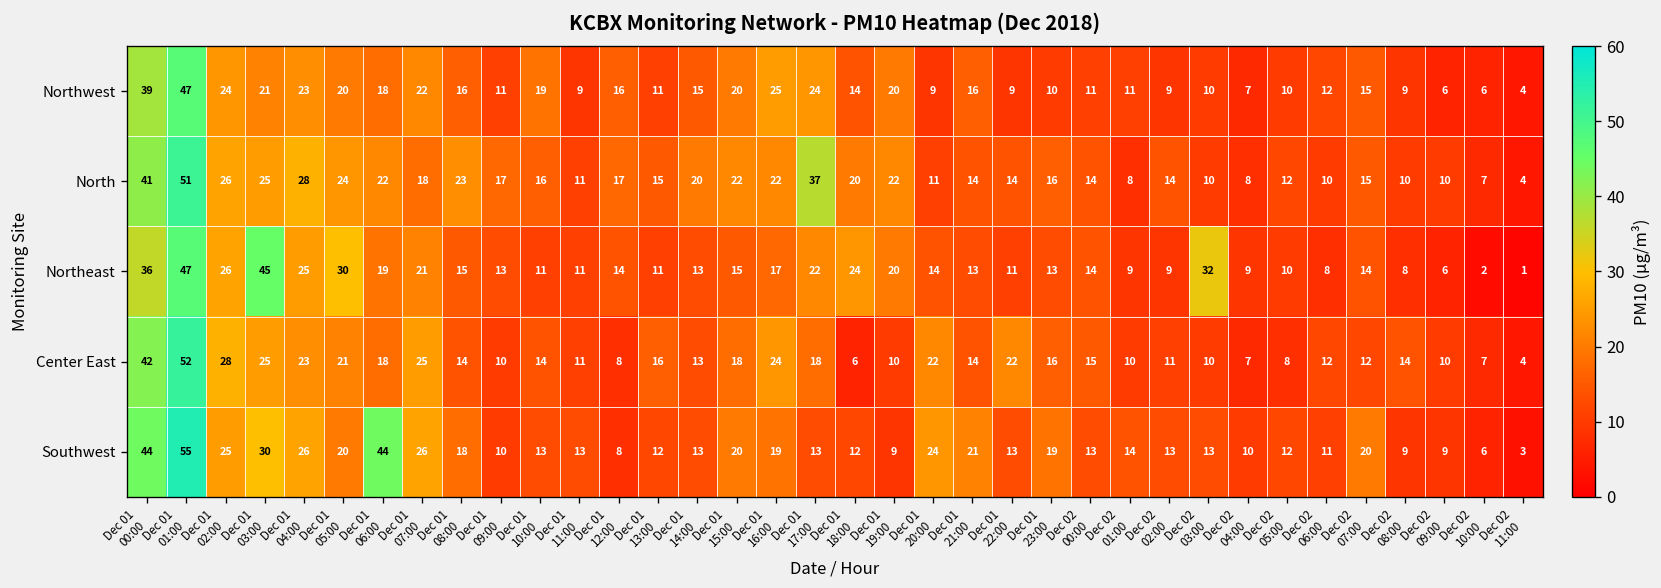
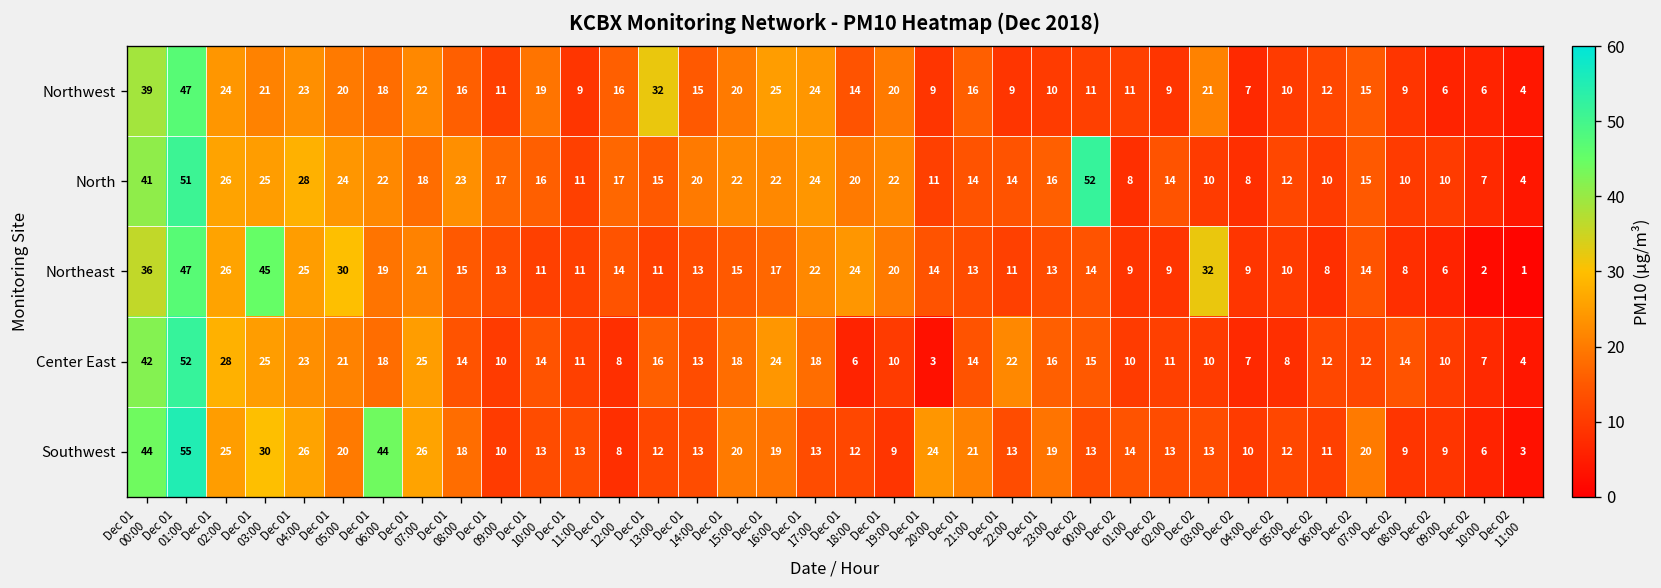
  {
    "Northwest": {
      "Dec 01 00:00": 39,
      "Dec 01 01:00": 47,
      "Dec 01 02:00": 24,
      "Dec 01 03:00": 21,
      "Dec 01 04:00": 23,
      "Dec 01 05:00": 20,
      "Dec 01 06:00": 18,
      "Dec 01 07:00": 22,
      "Dec 01 08:00": 16,
      "Dec 01 09:00": 11,
      "Dec 01 10:00": 19,
      "Dec 01 11:00": 9,
      "Dec 01 12:00": 16,
-     "Dec 01 13:00": 11,
+     "Dec 01 13:00": 32,
      "Dec 01 14:00": 15,
      "Dec 01 15:00": 20,
      "Dec 01 16:00": 25,
      "Dec 01 17:00": 24,
      "Dec 01 18:00": 14,
      "Dec 01 19:00": 20,
      "Dec 01 20:00": 9,
      "Dec 01 21:00": 16,
      "Dec 01 22:00": 9,
      "Dec 01 23:00": 10,
      "Dec 02 00:00": 11,
      "Dec 02 01:00": 11,
      "Dec 02 02:00": 9,
-     "Dec 02 03:00": 10,
+     "Dec 02 03:00": 21,
      "Dec 02 04:00": 7,
      "Dec 02 05:00": 10,
      "Dec 02 06:00": 12,
      "Dec 02 07:00": 15,
      "Dec 02 08:00": 9,
      "Dec 02 09:00": 6,
      "Dec 02 10:00": 6,
      "Dec 02 11:00": 4
    },
    "North": {
      "Dec 01 00:00": 41,
      "Dec 01 01:00": 51,
      "Dec 01 02:00": 26,
      "Dec 01 03:00": 25,
      "Dec 01 04:00": 28,
      "Dec 01 05:00": 24,
      "Dec 01 06:00": 22,
      "Dec 01 07:00": 18,
      "Dec 01 08:00": 23,
      "Dec 01 09:00": 17,
      "Dec 01 10:00": 16,
      "Dec 01 11:00": 11,
      "Dec 01 12:00": 17,
      "Dec 01 13:00": 15,
      "Dec 01 14:00": 20,
      "Dec 01 15:00": 22,
      "Dec 01 16:00": 22,
-     "Dec 01 17:00": 37,
+     "Dec 01 17:00": 24,
      "Dec 01 18:00": 20,
      "Dec 01 19:00": 22,
      "Dec 01 20:00": 11,
      "Dec 01 21:00": 14,
      "Dec 01 22:00": 14,
      "Dec 01 23:00": 16,
-     "Dec 02 00:00": 14,
+     "Dec 02 00:00": 52,
      "Dec 02 01:00": 8,
      "Dec 02 02:00": 14,
      "Dec 02 03:00": 10,
      "Dec 02 04:00": 8,
      "Dec 02 05:00": 12,
      "Dec 02 06:00": 10,
      "Dec 02 07:00": 15,
      "Dec 02 08:00": 10,
      "Dec 02 09:00": 10,
      "Dec 02 10:00": 7,
      "Dec 02 11:00": 4
    },
    "Northeast": {
      "Dec 01 00:00": 36,
      "Dec 01 01:00": 47,
      "Dec 01 02:00": 26,
      "Dec 01 03:00": 45,
      "Dec 01 04:00": 25,
      "Dec 01 05:00": 30,
      "Dec 01 06:00": 19,
      "Dec 01 07:00": 21,
      "Dec 01 08:00": 15,
      "Dec 01 09:00": 13,
      "Dec 01 10:00": 11,
      "Dec 01 11:00": 11,
      "Dec 01 12:00": 14,
      "Dec 01 13:00": 11,
      "Dec 01 14:00": 13,
      "Dec 01 15:00": 15,
      "Dec 01 16:00": 17,
      "Dec 01 17:00": 22,
      "Dec 01 18:00": 24,
      "Dec 01 19:00": 20,
      "Dec 01 20:00": 14,
      "Dec 01 21:00": 13,
      "Dec 01 22:00": 11,
      "Dec 01 23:00": 13,
      "Dec 02 00:00": 14,
      "Dec 02 01:00": 9,
      "Dec 02 02:00": 9,
      "Dec 02 03:00": 32,
      "Dec 02 04:00": 9,
      "Dec 02 05:00": 10,
      "Dec 02 06:00": 8,
      "Dec 02 07:00": 14,
      "Dec 02 08:00": 8,
      "Dec 02 09:00": 6,
      "Dec 02 10:00": 2,
      "Dec 02 11:00": 1
    },
    "Center East": {
      "Dec 01 00:00": 42,
      "Dec 01 01:00": 52,
      "Dec 01 02:00": 28,
      "Dec 01 03:00": 25,
      "Dec 01 04:00": 23,
      "Dec 01 05:00": 21,
      "Dec 01 06:00": 18,
      "Dec 01 07:00": 25,
      "Dec 01 08:00": 14,
      "Dec 01 09:00": 10,
      "Dec 01 10:00": 14,
      "Dec 01 11:00": 11,
      "Dec 01 12:00": 8,
      "Dec 01 13:00": 16,
      "Dec 01 14:00": 13,
      "Dec 01 15:00": 18,
      "Dec 01 16:00": 24,
      "Dec 01 17:00": 18,
      "Dec 01 18:00": 6,
      "Dec 01 19:00": 10,
-     "Dec 01 20:00": 22,
+     "Dec 01 20:00": 3,
      "Dec 01 21:00": 14,
      "Dec 01 22:00": 22,
      "Dec 01 23:00": 16,
      "Dec 02 00:00": 15,
      "Dec 02 01:00": 10,
      "Dec 02 02:00": 11,
      "Dec 02 03:00": 10,
      "Dec 02 04:00": 7,
      "Dec 02 05:00": 8,
      "Dec 02 06:00": 12,
      "Dec 02 07:00": 12,
      "Dec 02 08:00": 14,
      "Dec 02 09:00": 10,
      "Dec 02 10:00": 7,
      "Dec 02 11:00": 4
    },
    "Southwest": {
      "Dec 01 00:00": 44,
      "Dec 01 01:00": 55,
      "Dec 01 02:00": 25,
      "Dec 01 03:00": 30,
      "Dec 01 04:00": 26,
      "Dec 01 05:00": 20,
      "Dec 01 06:00": 44,
      "Dec 01 07:00": 26,
      "Dec 01 08:00": 18,
      "Dec 01 09:00": 10,
      "Dec 01 10:00": 13,
      "Dec 01 11:00": 13,
      "Dec 01 12:00": 8,
      "Dec 01 13:00": 12,
      "Dec 01 14:00": 13,
      "Dec 01 15:00": 20,
      "Dec 01 16:00": 19,
      "Dec 01 17:00": 13,
      "Dec 01 18:00": 12,
      "Dec 01 19:00": 9,
      "Dec 01 20:00": 24,
      "Dec 01 21:00": 21,
      "Dec 01 22:00": 13,
      "Dec 01 23:00": 19,
      "Dec 02 00:00": 13,
      "Dec 02 01:00": 14,
      "Dec 02 02:00": 13,
      "Dec 02 03:00": 13,
      "Dec 02 04:00": 10,
      "Dec 02 05:00": 12,
      "Dec 02 06:00": 11,
      "Dec 02 07:00": 20,
      "Dec 02 08:00": 9,
      "Dec 02 09:00": 9,
      "Dec 02 10:00": 6,
      "Dec 02 11:00": 3
    }
  }
